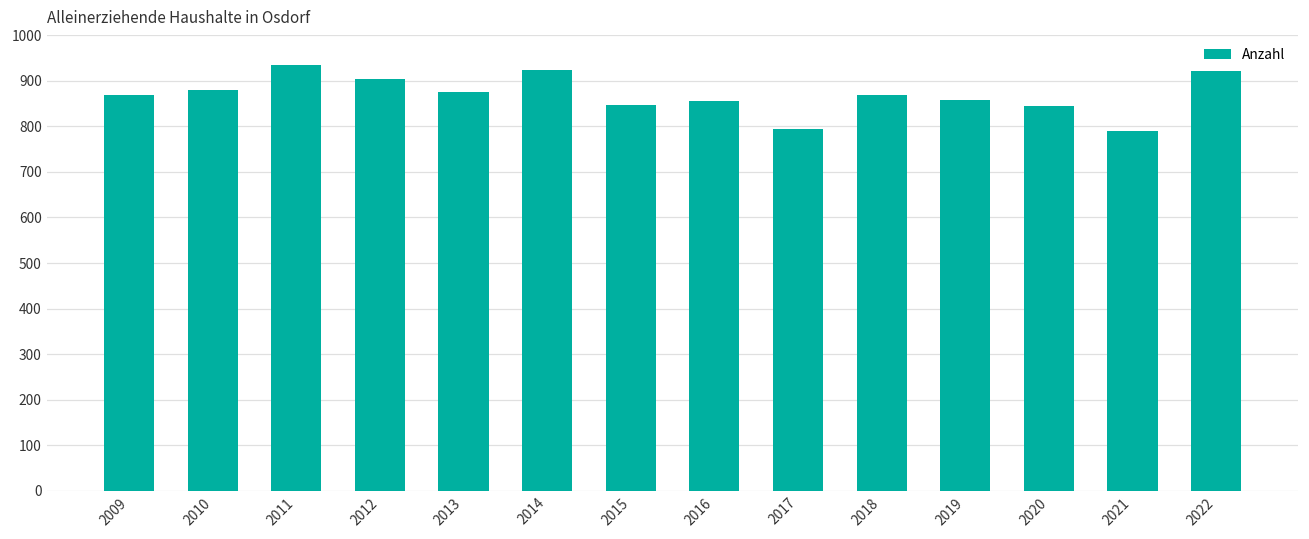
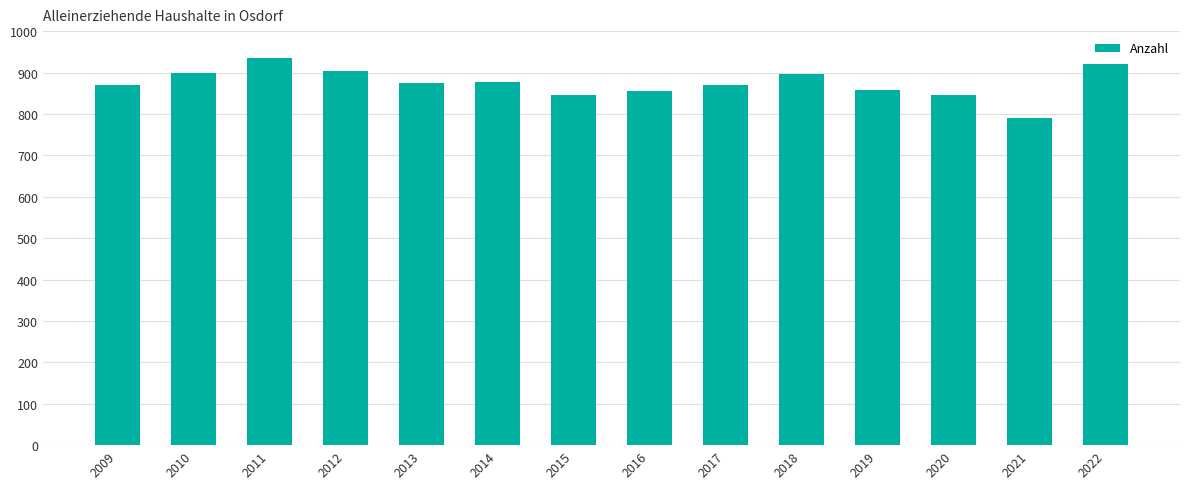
  {
    "2009": 870,
-   "2010": 880,
+   "2010": 900,
    "2011": 930,
    "2012": 900,
    "2013": 880,
-   "2014": 920,
+   "2014": 880,
    "2015": 850,
    "2016": 860,
-   "2017": 800,
-   "2018": 870,
+   "2017": 870,
+   "2018": 900,
    "2019": 860,
    "2020": 850,
    "2021": 790,
    "2022": 920
  }
